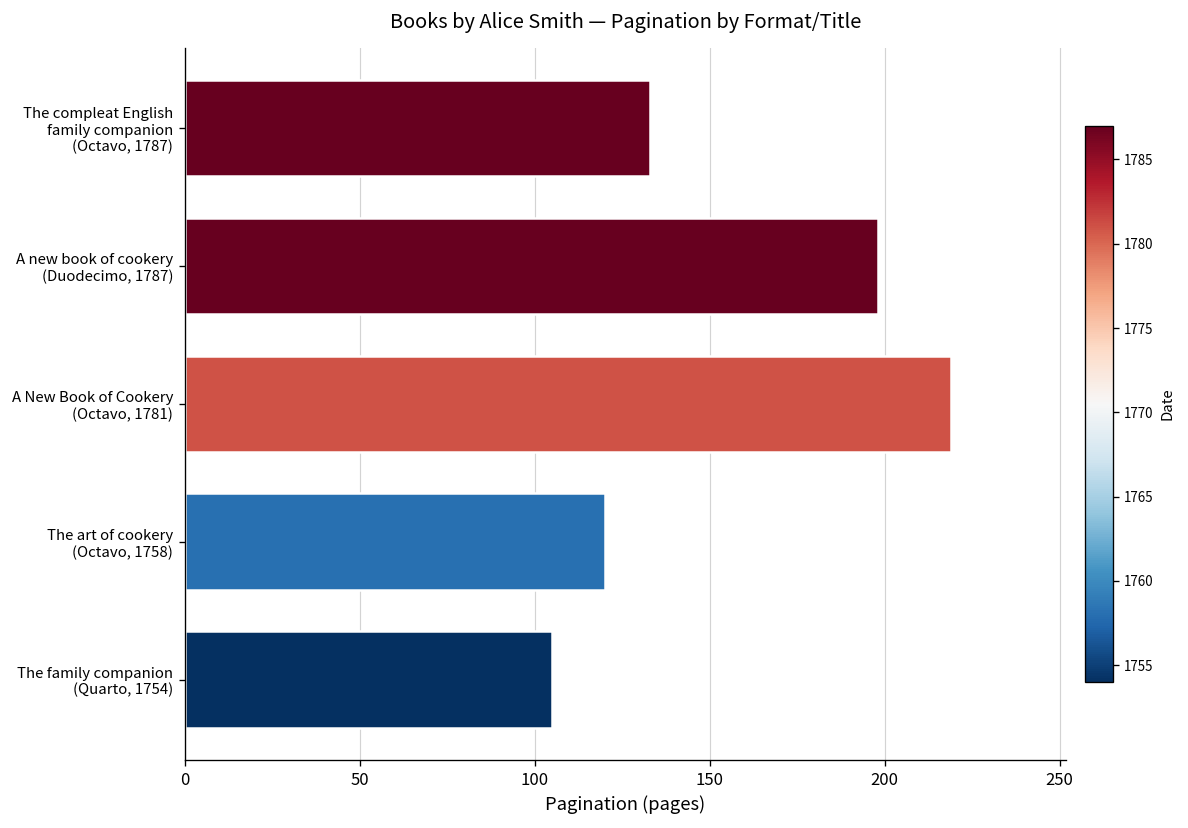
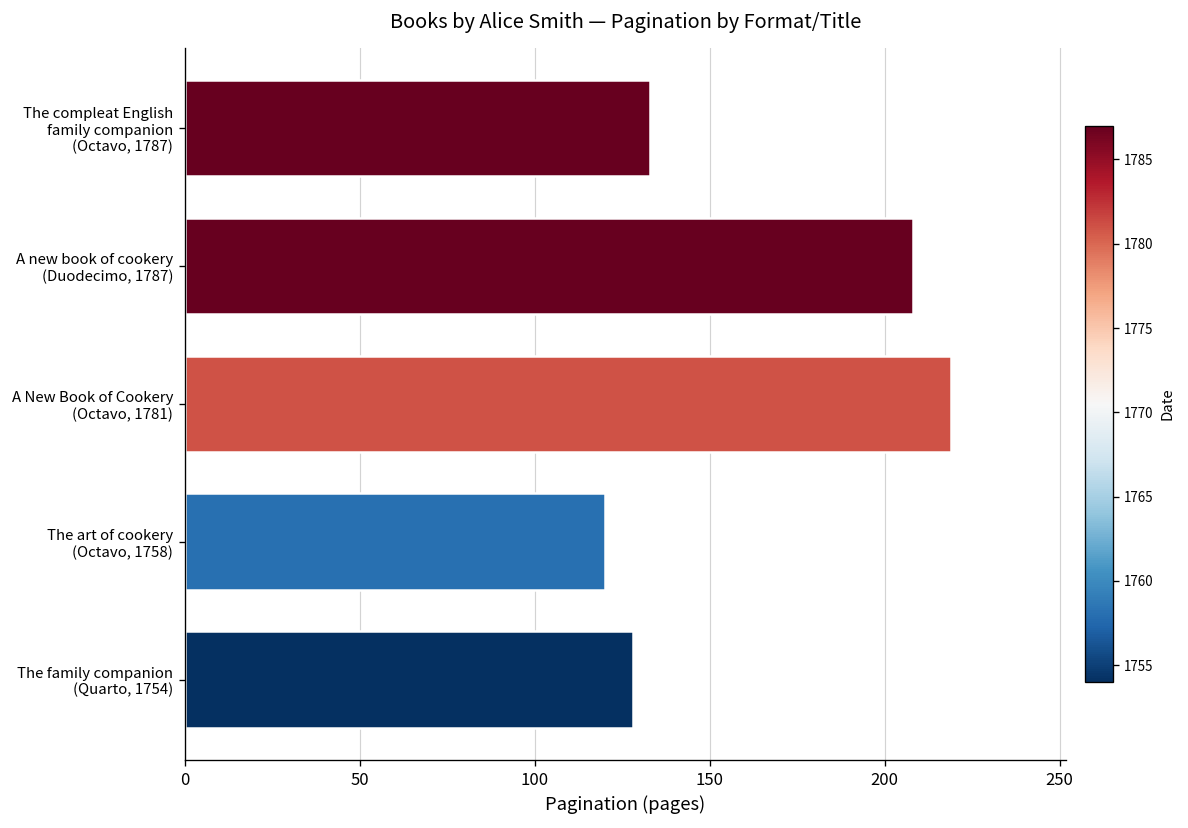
  {
    "The compleat English family companion (Octavo, 1787)": 133,
-   "A new book of cookery (Duodecimo, 1787)": 198,
+   "A new book of cookery (Duodecimo, 1787)": 208,
    "A New Book of Cookery (Octavo, 1781)": 219,
    "The art of cookery (Octavo, 1758)": 120,
-   "The family companion (Quarto, 1754)": 105
+   "The family companion (Quarto, 1754)": 128
  }
